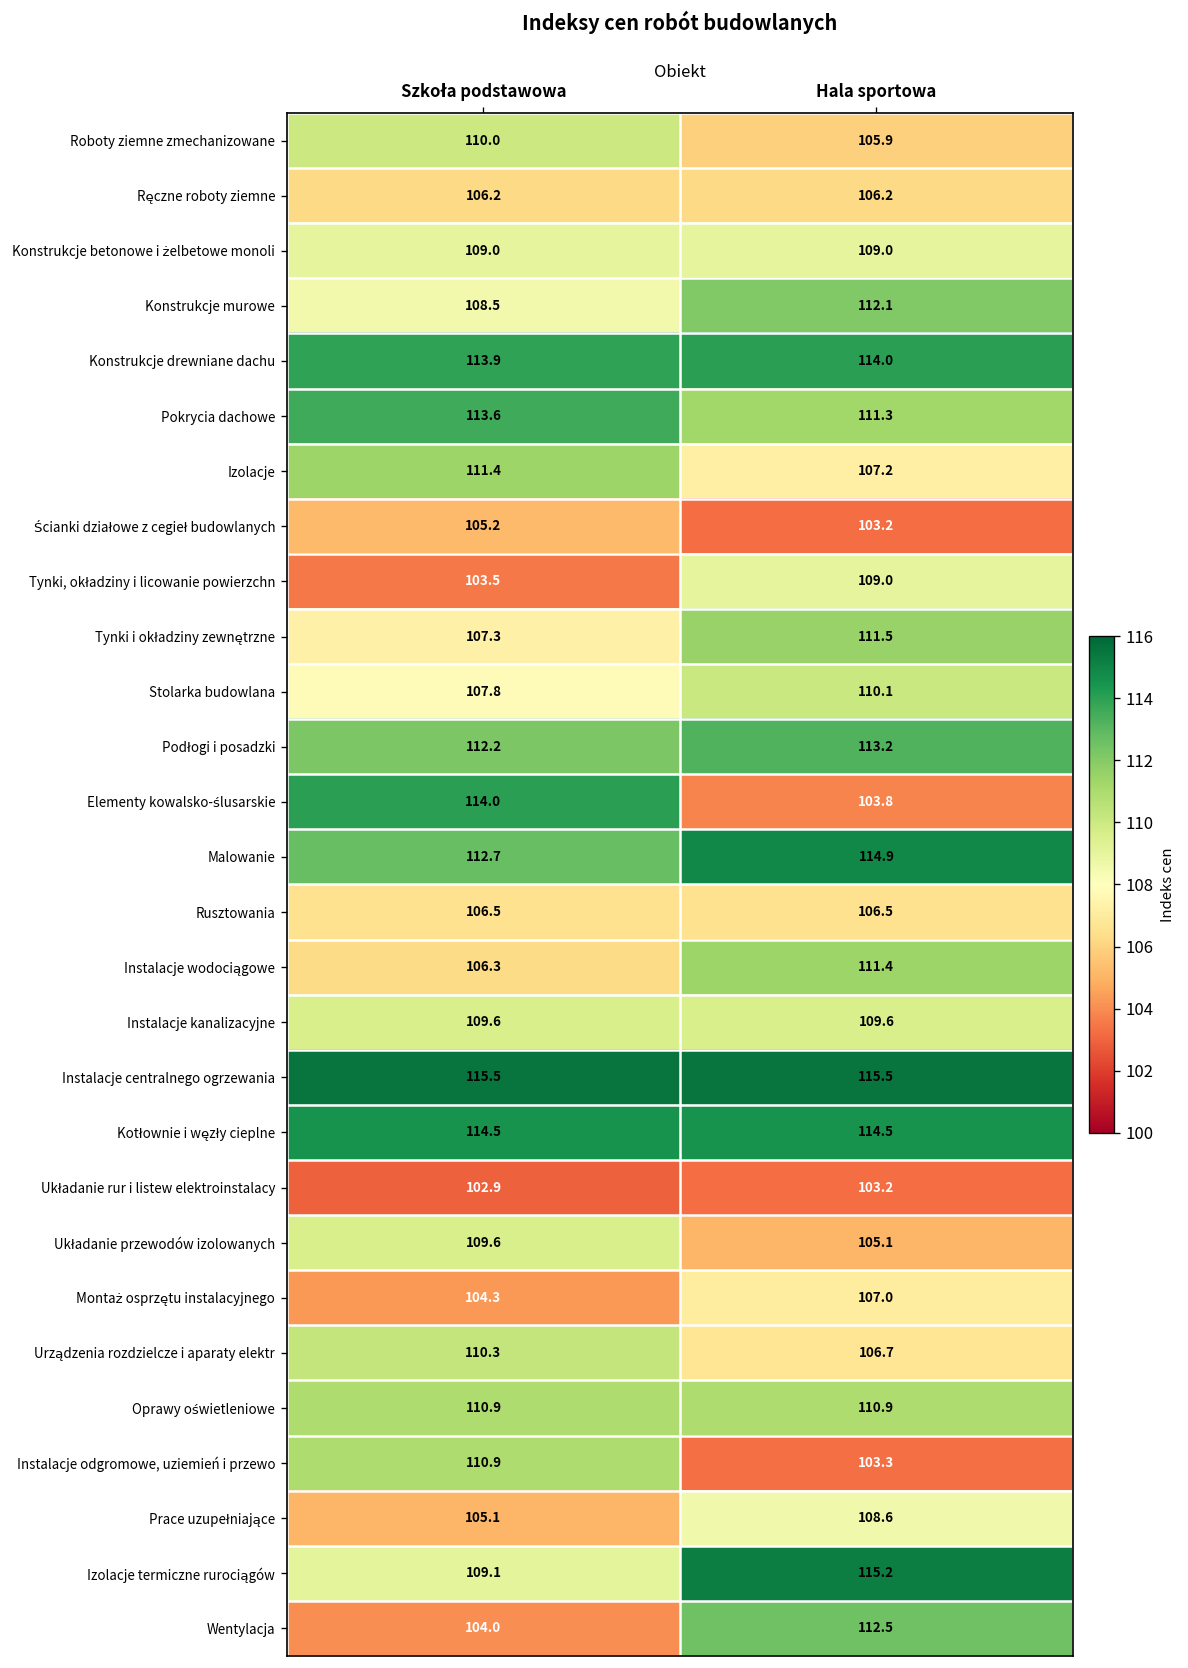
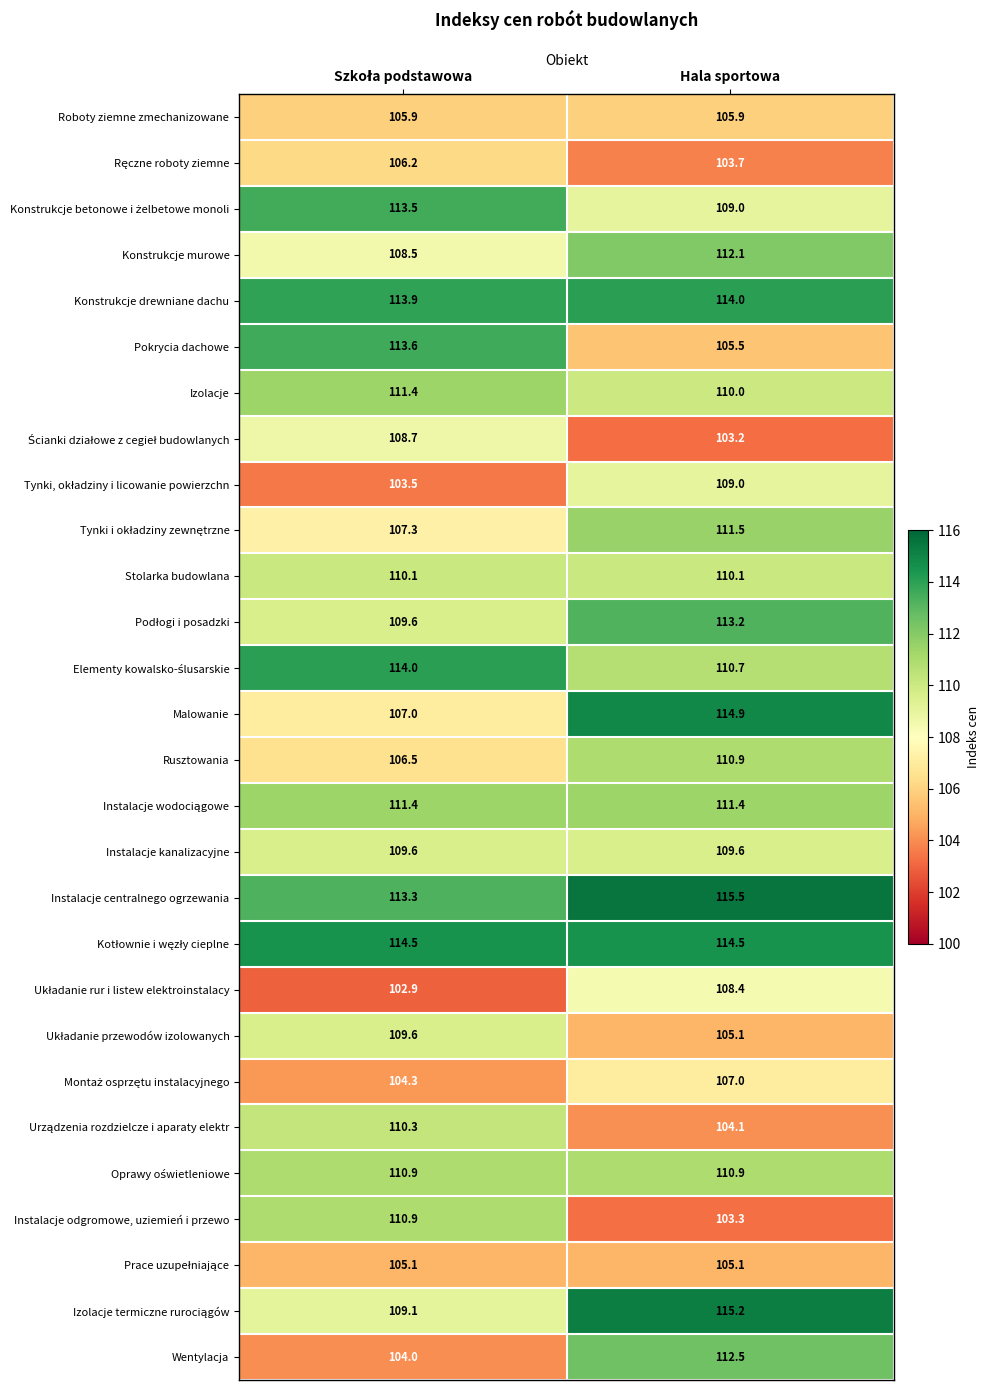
  {
    "Roboty ziemne zmechanizowane": {
-     "Szkoła podstawowa": 110.0,
+     "Szkoła podstawowa": 105.9,
      "Hala sportowa": 105.9
    },
    "Ręczne roboty ziemne": {
      "Szkoła podstawowa": 106.2,
-     "Hala sportowa": 106.2
+     "Hala sportowa": 103.7
    },
    "Konstrukcje betonowe i żelbetowe monoli": {
-     "Szkoła podstawowa": 109.0,
+     "Szkoła podstawowa": 113.5,
      "Hala sportowa": 109.0
    },
    "Konstrukcje murowe": {
      "Szkoła podstawowa": 108.5,
      "Hala sportowa": 112.1
    },
    "Konstrukcje drewniane dachu": {
      "Szkoła podstawowa": 113.9,
      "Hala sportowa": 114.0
    },
    "Pokrycia dachowe": {
      "Szkoła podstawowa": 113.6,
-     "Hala sportowa": 111.3
+     "Hala sportowa": 105.5
    },
    "Izolacje": {
      "Szkoła podstawowa": 111.4,
-     "Hala sportowa": 107.2
+     "Hala sportowa": 110.0
    },
    "Ścianki działowe z cegieł budowlanych": {
-     "Szkoła podstawowa": 105.2,
+     "Szkoła podstawowa": 108.7,
      "Hala sportowa": 103.2
    },
    "Tynki, okładziny i licowanie powierzchn": {
      "Szkoła podstawowa": 103.5,
      "Hala sportowa": 109.0
    },
    "Tynki i okładziny zewnętrzne": {
      "Szkoła podstawowa": 107.3,
      "Hala sportowa": 111.5
    },
    "Stolarka budowlana": {
-     "Szkoła podstawowa": 107.8,
+     "Szkoła podstawowa": 110.1,
      "Hala sportowa": 110.1
    },
    "Podłogi i posadzki": {
-     "Szkoła podstawowa": 112.2,
+     "Szkoła podstawowa": 109.6,
      "Hala sportowa": 113.2
    },
    "Elementy kowalsko-ślusarskie": {
      "Szkoła podstawowa": 114.0,
-     "Hala sportowa": 103.8
+     "Hala sportowa": 110.7
    },
    "Malowanie": {
-     "Szkoła podstawowa": 112.7,
+     "Szkoła podstawowa": 107.0,
      "Hala sportowa": 114.9
    },
    "Rusztowania": {
      "Szkoła podstawowa": 106.5,
-     "Hala sportowa": 106.5
+     "Hala sportowa": 110.9
    },
    "Instalacje wodociągowe": {
-     "Szkoła podstawowa": 106.3,
+     "Szkoła podstawowa": 111.4,
      "Hala sportowa": 111.4
    },
    "Instalacje kanalizacyjne": {
      "Szkoła podstawowa": 109.6,
      "Hala sportowa": 109.6
    },
    "Instalacje centralnego ogrzewania": {
-     "Szkoła podstawowa": 115.5,
+     "Szkoła podstawowa": 113.3,
      "Hala sportowa": 115.5
    },
    "Kotłownie i węzły cieplne": {
      "Szkoła podstawowa": 114.5,
      "Hala sportowa": 114.5
    },
    "Układanie rur i listew elektroinstalacy": {
      "Szkoła podstawowa": 102.9,
-     "Hala sportowa": 103.2
+     "Hala sportowa": 108.4
    },
    "Układanie przewodów izolowanych": {
      "Szkoła podstawowa": 109.6,
      "Hala sportowa": 105.1
    },
    "Montaż osprzętu instalacyjnego": {
      "Szkoła podstawowa": 104.3,
      "Hala sportowa": 107.0
    },
    "Urządzenia rozdzielcze i aparaty elektr": {
      "Szkoła podstawowa": 110.3,
-     "Hala sportowa": 106.7
+     "Hala sportowa": 104.1
    },
    "Oprawy oświetleniowe": {
      "Szkoła podstawowa": 110.9,
      "Hala sportowa": 110.9
    },
    "Instalacje odgromowe, uziemień i przewo": {
      "Szkoła podstawowa": 110.9,
      "Hala sportowa": 103.3
    },
    "Prace uzupełniające": {
      "Szkoła podstawowa": 105.1,
-     "Hala sportowa": 108.6
+     "Hala sportowa": 105.1
    },
    "Izolacje termiczne rurociągów": {
      "Szkoła podstawowa": 109.1,
      "Hala sportowa": 115.2
    },
    "Wentylacja": {
      "Szkoła podstawowa": 104.0,
      "Hala sportowa": 112.5
    }
  }
